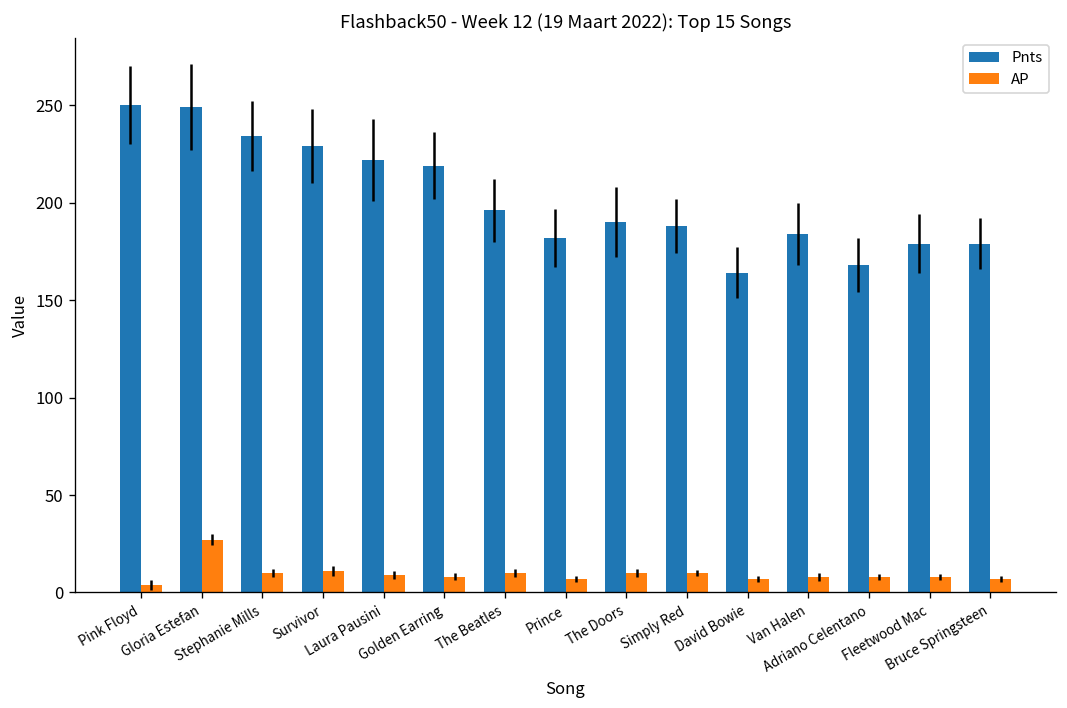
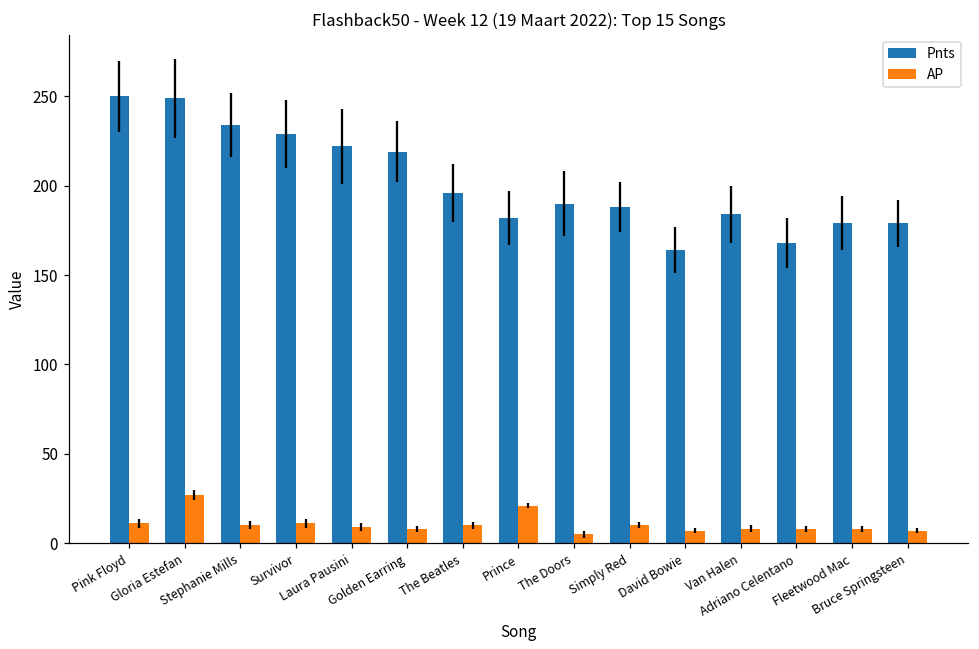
  {
    "Pnts": {
      "Pink Floyd": 250,
      "Gloria Estefan": 249,
      "Stephanie Mills": 234,
      "Survivor": 229,
      "Laura Pausini": 222,
      "Golden Earring": 219,
      "The Beatles": 196,
      "Prince": 182,
      "The Doors": 190,
      "Simply Red": 188,
      "David Bowie": 164,
      "Van Halen": 184,
      "Adriano Celentano": 168,
      "Fleetwood Mac": 179,
      "Bruce Springsteen": 179
    },
    "AP": {
-     "Pink Floyd": 4,
+     "Pink Floyd": 11,
      "Gloria Estefan": 27,
      "Stephanie Mills": 10,
      "Survivor": 11,
      "Laura Pausini": 9,
      "Golden Earring": 8,
      "The Beatles": 10,
-     "Prince": 7,
-     "The Doors": 10,
+     "Prince": 21,
+     "The Doors": 5,
      "Simply Red": 10,
      "David Bowie": 7,
      "Van Halen": 8,
      "Adriano Celentano": 8,
      "Fleetwood Mac": 8,
      "Bruce Springsteen": 7
    }
  }
